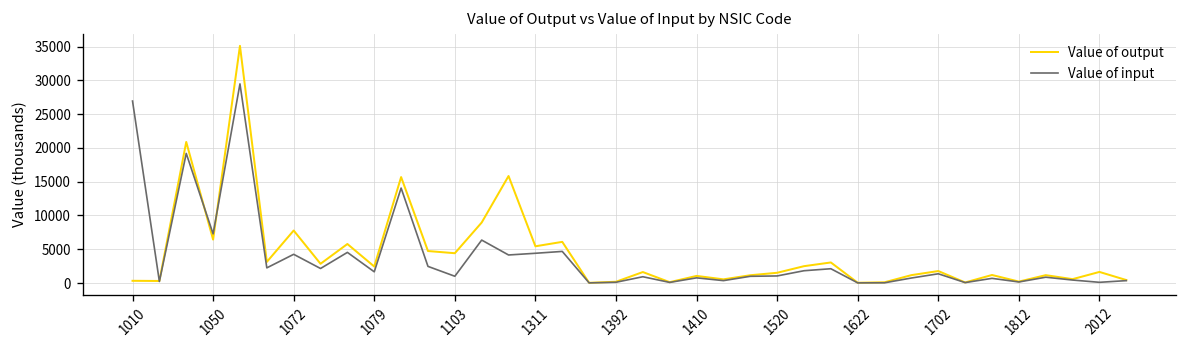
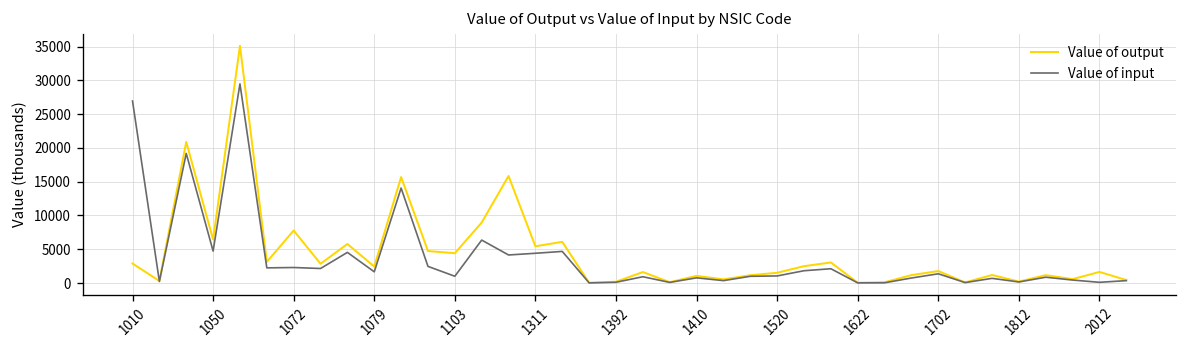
  {
    "Value of output": {
-     "1010": 0,
+     "1010": 3000,
      "1050": 6000,
      "1072": 8000,
      "1079": 2000,
      "1103": 4000,
      "1311": 5000,
      "1520": 2000,
      "2012": 2000
    },
    "Value of input": {
      "1010": 27000,
-     "1050": 7000,
-     "1072": 4000,
+     "1050": 5000,
+     "1072": 2000,
      "1079": 2000,
      "1103": 1000,
      "1311": 4000,
      "1520": 1000,
      "2012": 0
    }
  }
